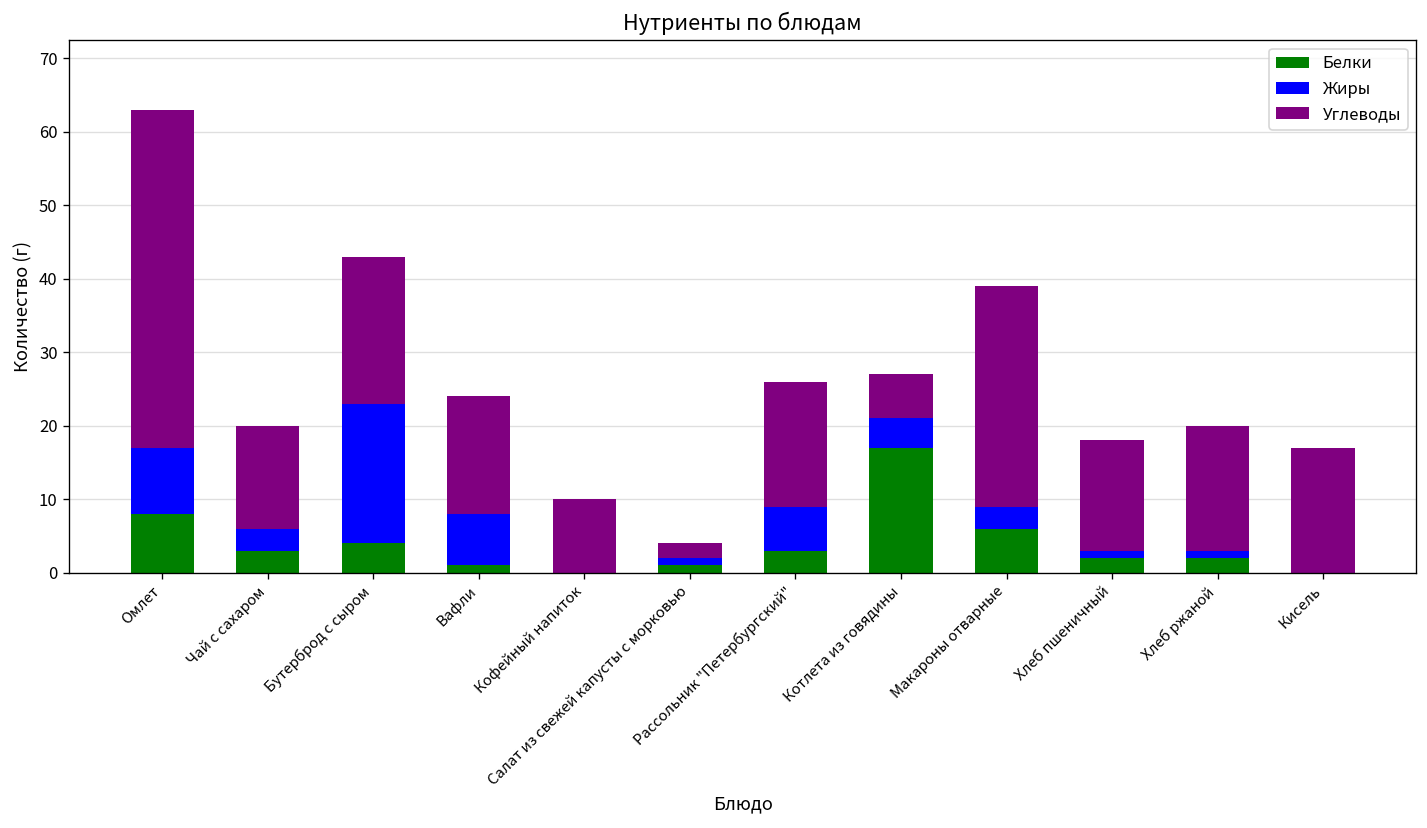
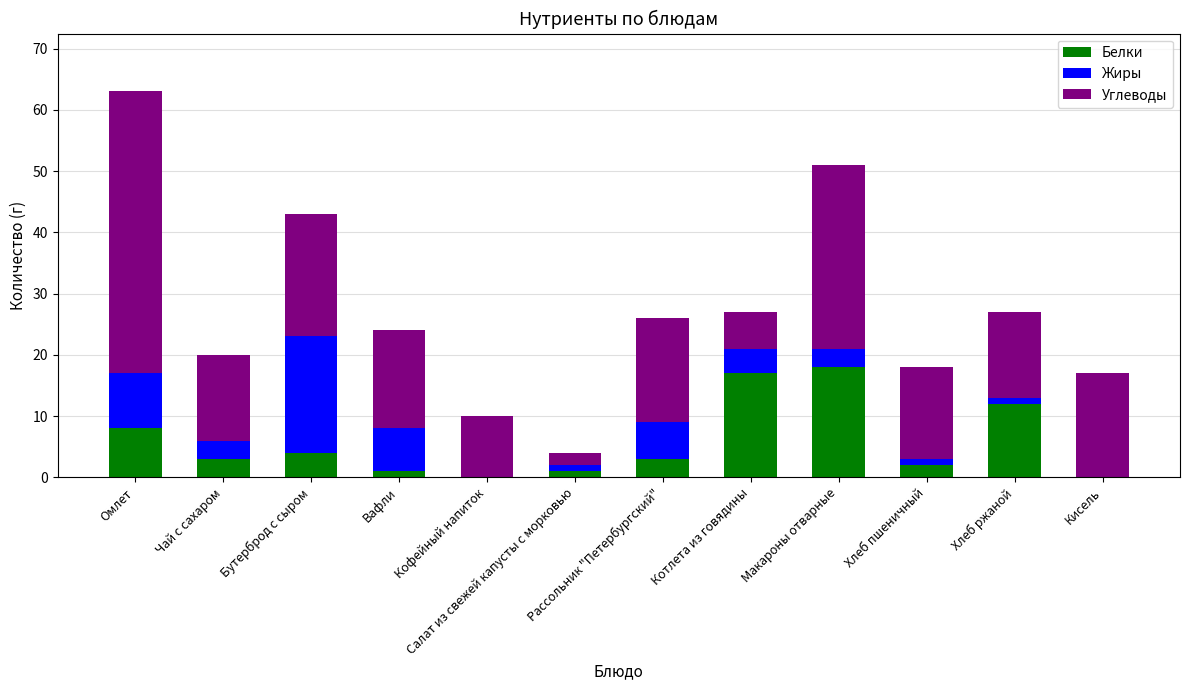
  {
    "Белки": {
      "Омлет": 8,
      "Чай с сахаром": 3,
      "Бутерброд с сыром": 4,
      "Вафли": 1,
      "Кофейный напиток": 0,
      "Салат из свежей капусты с морковью": 1,
      "Рассольник \"Петербургский\"": 3,
      "Котлета из говядины": 17,
-     "Макароны отварные": 6,
+     "Макароны отварные": 18,
      "Хлеб пшеничный": 2,
-     "Хлеб ржаной": 2,
+     "Хлеб ржаной": 12,
      "Кисель": 0
    },
    "Жиры": {
      "Омлет": 9,
      "Чай с сахаром": 3,
      "Бутерброд с сыром": 19,
      "Вафли": 7,
      "Кофейный напиток": 0,
      "Салат из свежей капусты с морковью": 1,
      "Рассольник \"Петербургский\"": 6,
      "Котлета из говядины": 4,
      "Макароны отварные": 3,
      "Хлеб пшеничный": 1,
      "Хлеб ржаной": 1,
      "Кисель": 0
    },
    "Углеводы": {
      "Омлет": 46,
      "Чай с сахаром": 14,
      "Бутерброд с сыром": 20,
      "Вафли": 16,
      "Кофейный напиток": 10,
      "Салат из свежей капусты с морковью": 2,
      "Рассольник \"Петербургский\"": 17,
      "Котлета из говядины": 6,
      "Макароны отварные": 30,
      "Хлеб пшеничный": 15,
-     "Хлеб ржаной": 17,
+     "Хлеб ржаной": 14,
      "Кисель": 17
    }
  }
